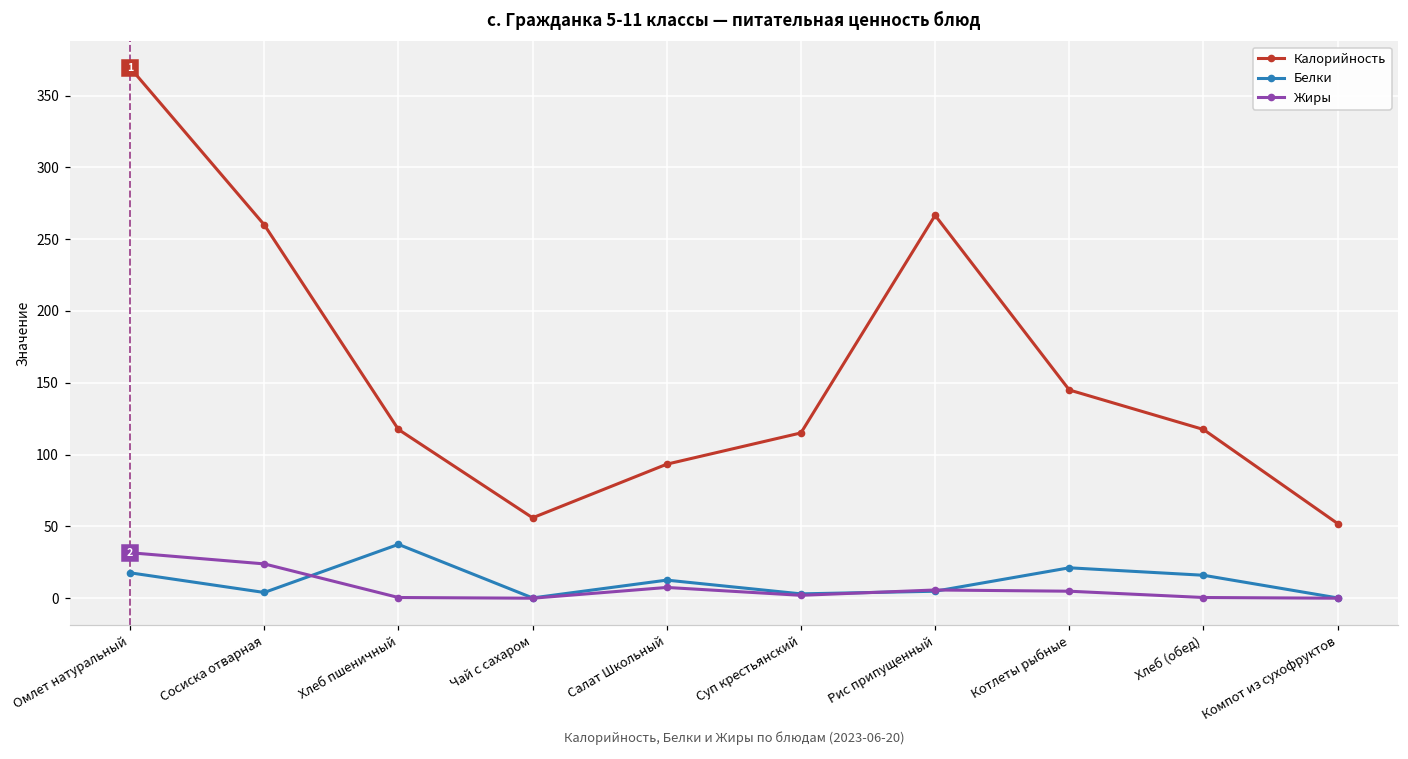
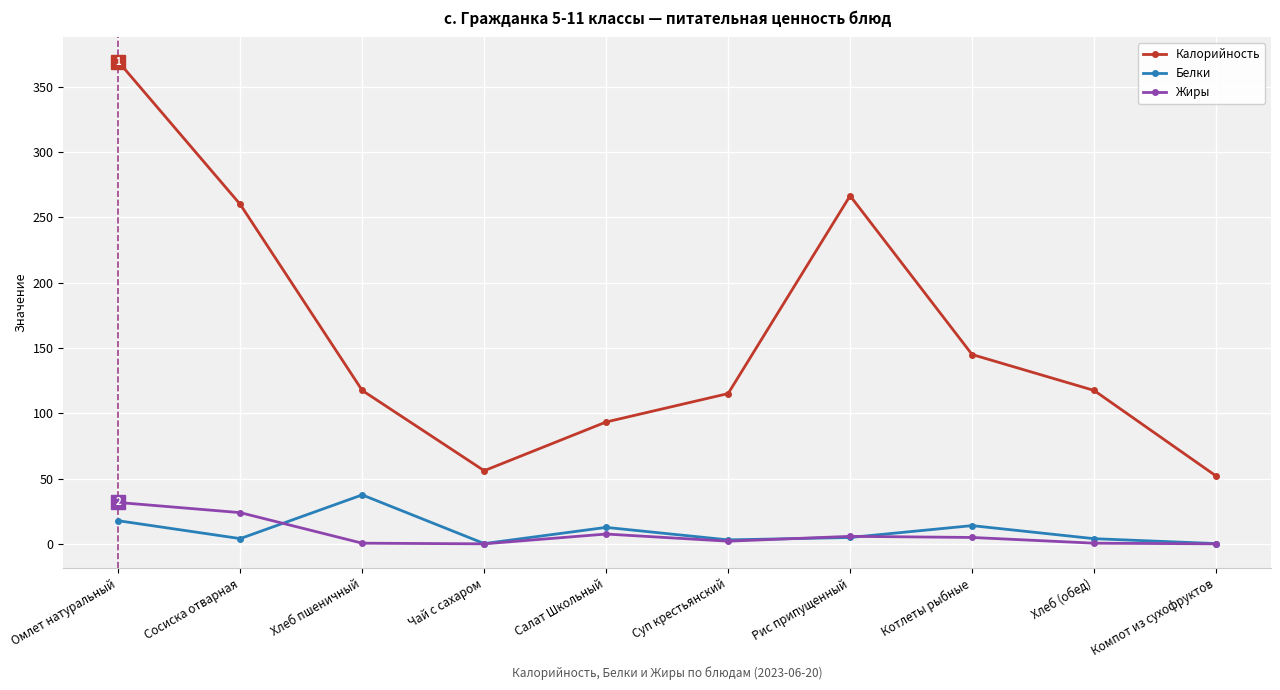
  {
    "Белки": {
      "Омлет натуральный": 18,
      "Сосиска отварная": 4,
      "Хлеб пшеничный": 37,
      "Салат Школьный": 13,
-     "Котлеты рыбные": 21,
-     "Хлеб (обед)": 16
+     "Котлеты рыбные": 14,
+     "Хлеб (обед)": 4
    }
  }
